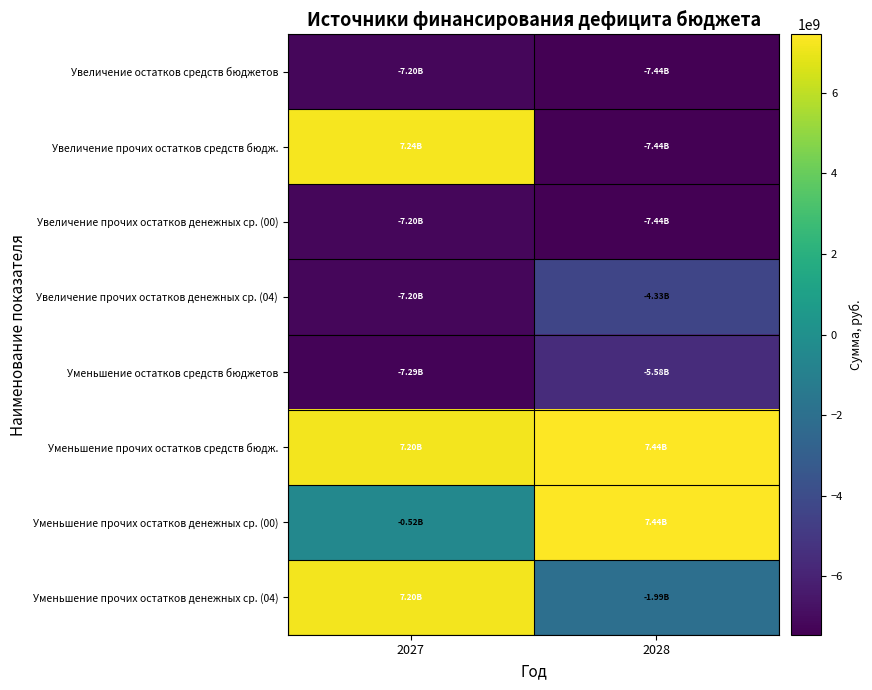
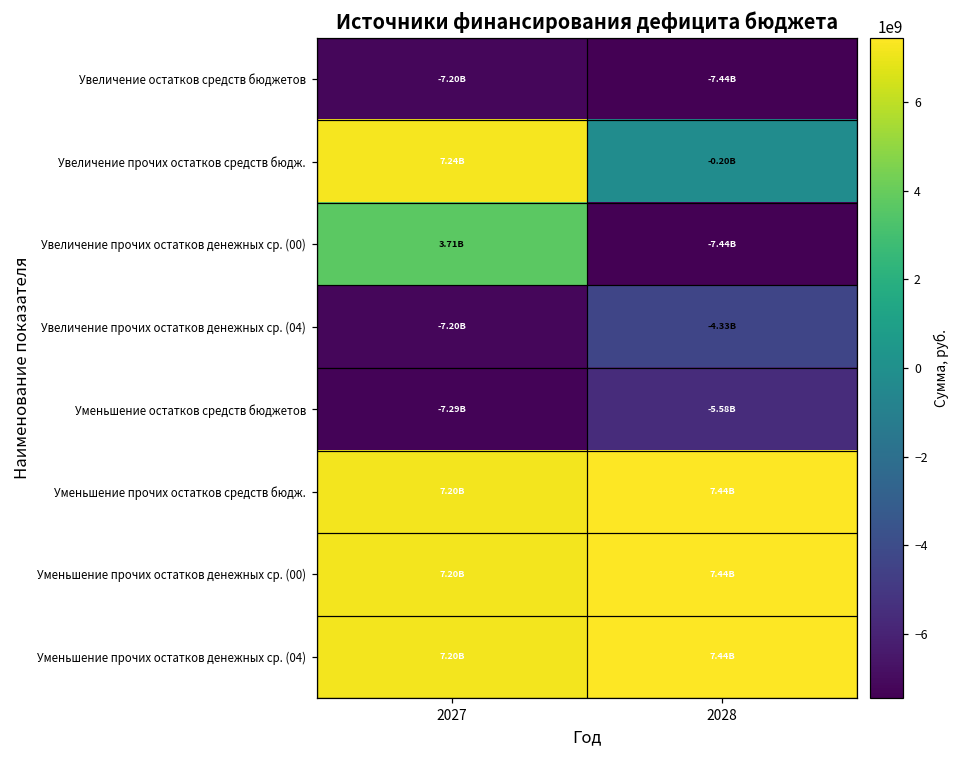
  {
    "Увеличение остатков средств бюджетов": {
      "2027": "-7.20B",
      "2028": "-7.44B"
    },
    "Увеличение прочих остатков средств бюдж.": {
      "2027": "7.24B",
-     "2028": "-7.44B"
+     "2028": "-0.20B"
    },
    "Увеличение прочих остатков денежных ср. (00)": {
-     "2027": "-7.20B",
+     "2027": "3.71B",
      "2028": "-7.44B"
    },
    "Увеличение прочих остатков денежных ср. (04)": {
      "2027": "-7.20B",
      "2028": "-4.33B"
    },
    "Уменьшение остатков средств бюджетов": {
      "2027": "-7.29B",
      "2028": "-5.58B"
    },
    "Уменьшение прочих остатков средств бюдж.": {
      "2027": "7.20B",
      "2028": "7.44B"
    },
    "Уменьшение прочих остатков денежных ср. (00)": {
-     "2027": "-0.52B",
+     "2027": "7.20B",
      "2028": "7.44B"
    },
    "Уменьшение прочих остатков денежных ср. (04)": {
      "2027": "7.20B",
-     "2028": "-1.99B"
+     "2028": "7.44B"
    }
  }
